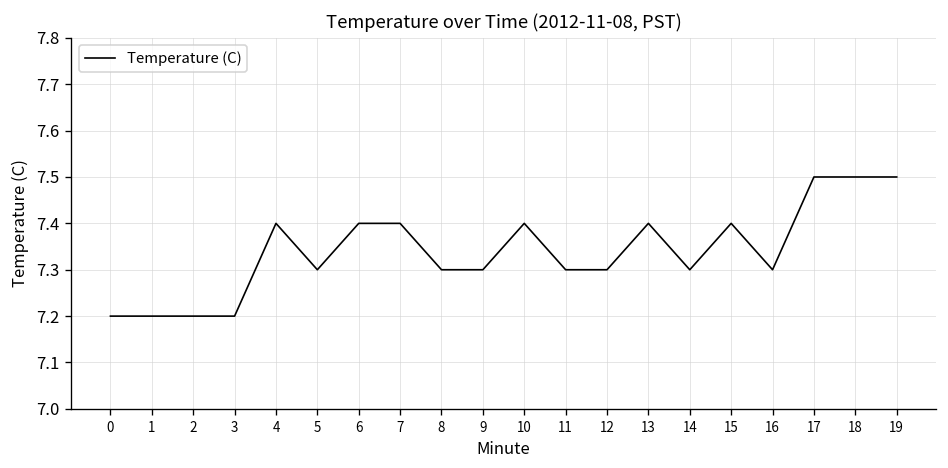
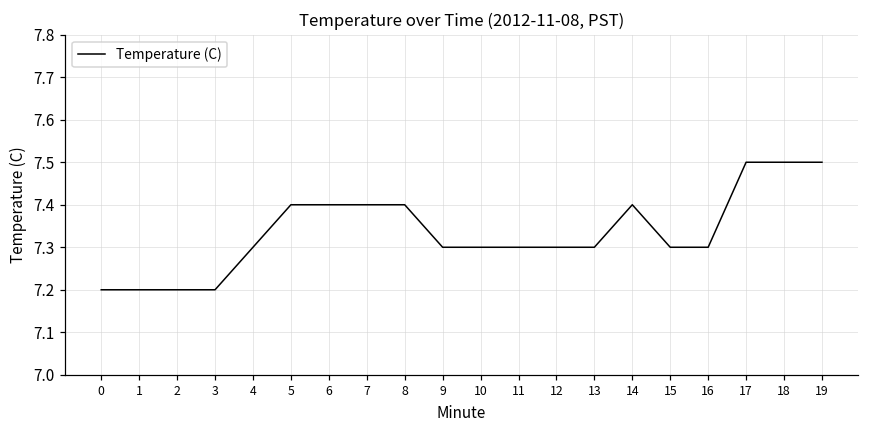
  {
    "0": 7.2,
    "1": 7.2,
    "2": 7.2,
    "3": 7.2,
-   "4": 7.4,
-   "5": 7.3,
+   "4": 7.3,
+   "5": 7.4,
    "6": 7.4,
    "7": 7.4,
-   "8": 7.3,
+   "8": 7.4,
    "9": 7.3,
-   "10": 7.4,
+   "10": 7.3,
    "11": 7.3,
    "12": 7.3,
-   "13": 7.4,
-   "14": 7.3,
-   "15": 7.4,
+   "13": 7.3,
+   "14": 7.4,
+   "15": 7.3,
    "16": 7.3,
    "17": 7.5,
    "18": 7.5,
    "19": 7.5
  }
